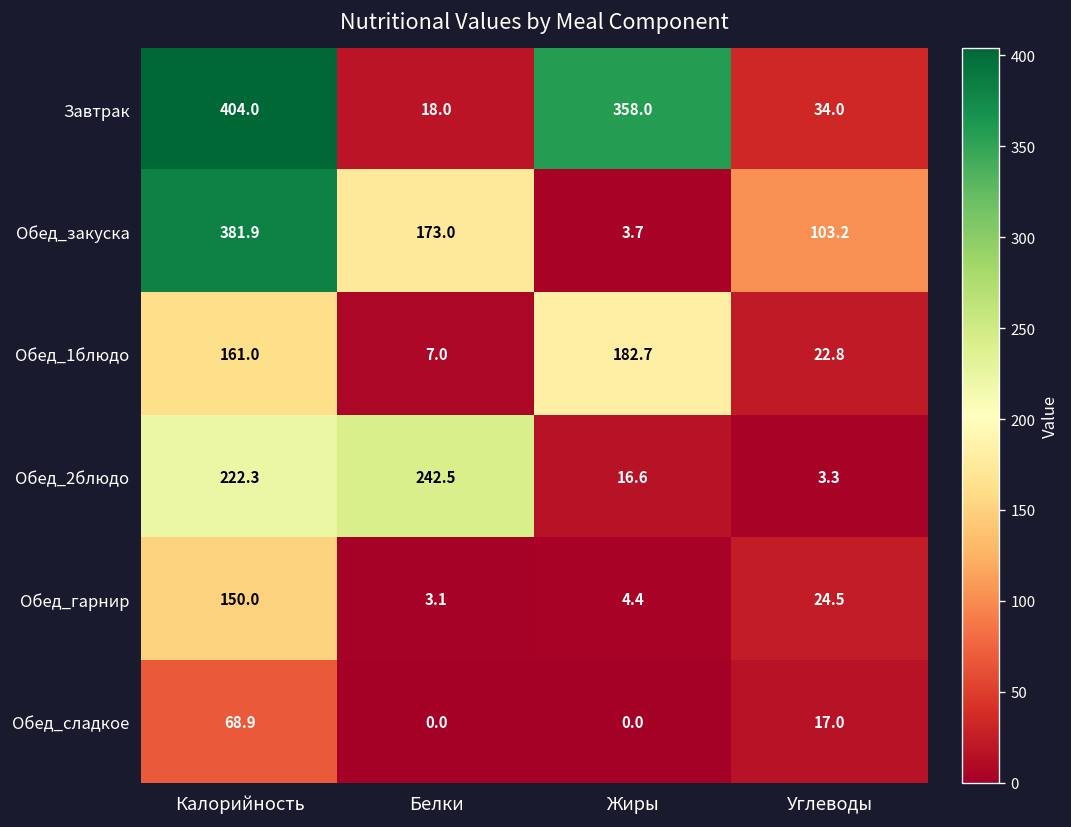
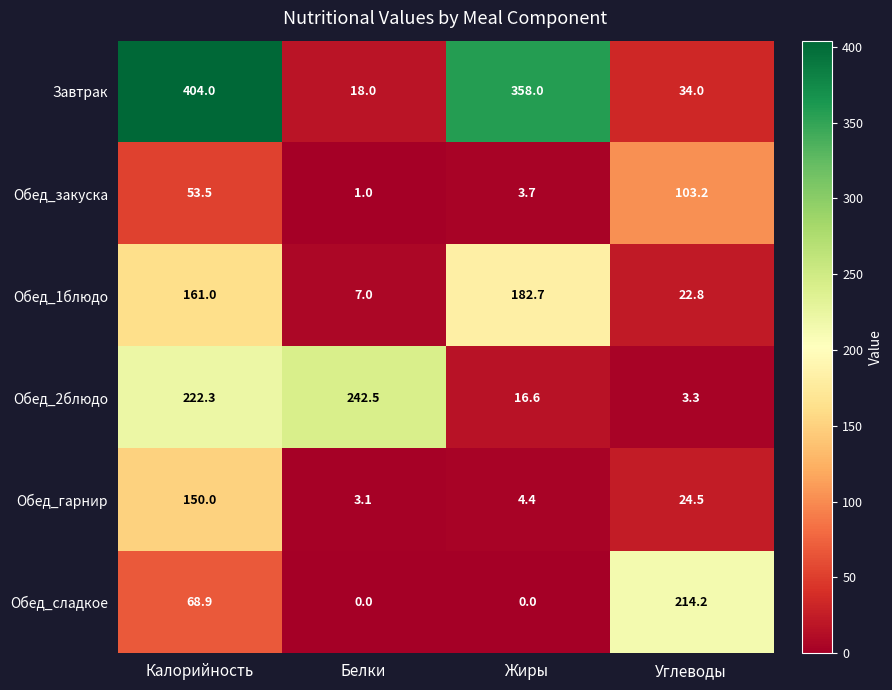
  {
    "Завтрак": {
      "Калорийность": 404.0,
      "Белки": 18.0,
      "Жиры": 358.0,
      "Углеводы": 34.0
    },
    "Обед_закуска": {
-     "Калорийность": 381.9,
-     "Белки": 173.0,
+     "Калорийность": 53.5,
+     "Белки": 1.0,
      "Жиры": 3.7,
      "Углеводы": 103.2
    },
    "Обед_1блюдо": {
      "Калорийность": 161.0,
      "Белки": 7.0,
      "Жиры": 182.7,
      "Углеводы": 22.8
    },
    "Обед_2блюдо": {
      "Калорийность": 222.3,
      "Белки": 242.5,
      "Жиры": 16.6,
      "Углеводы": 3.3
    },
    "Обед_гарнир": {
      "Калорийность": 150.0,
      "Белки": 3.1,
      "Жиры": 4.4,
      "Углеводы": 24.5
    },
    "Обед_сладкое": {
      "Калорийность": 68.9,
      "Белки": 0.0,
      "Жиры": 0.0,
-     "Углеводы": 17.0
+     "Углеводы": 214.2
    }
  }
